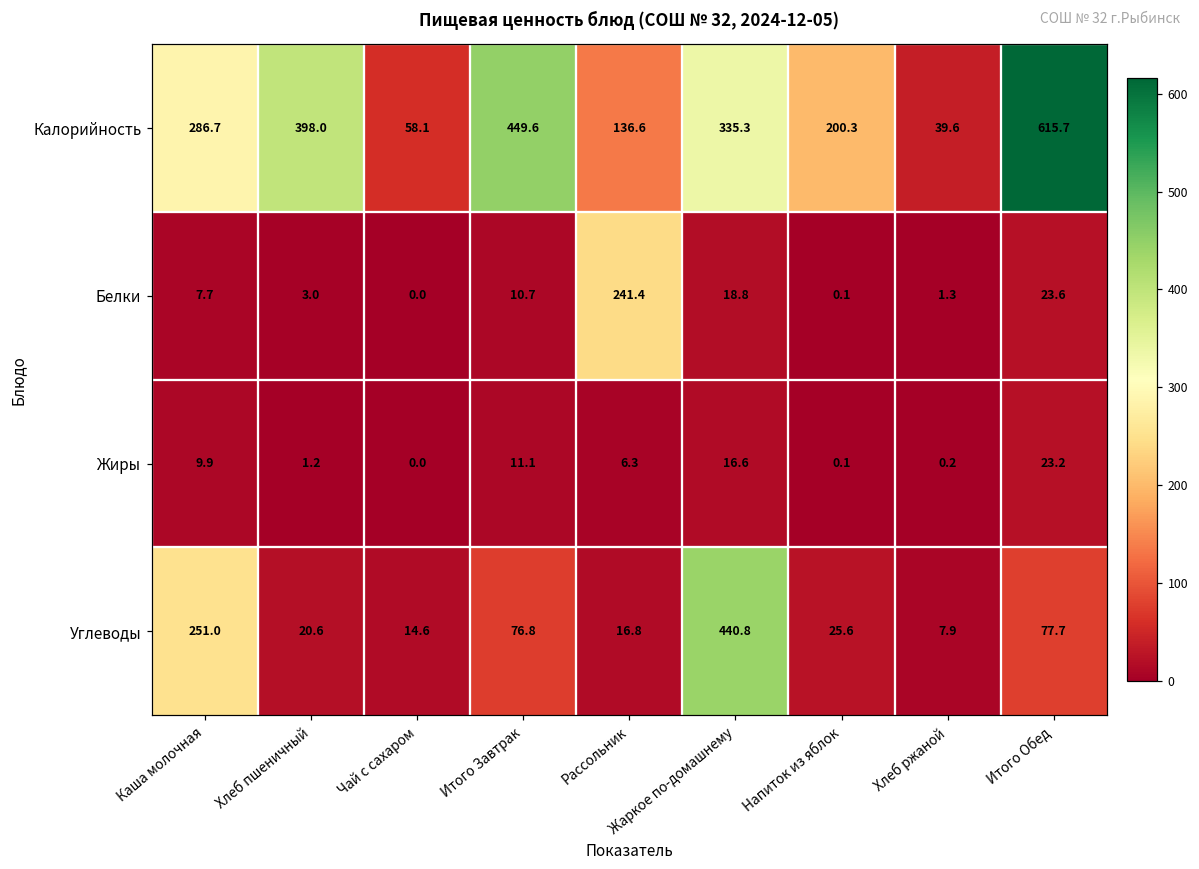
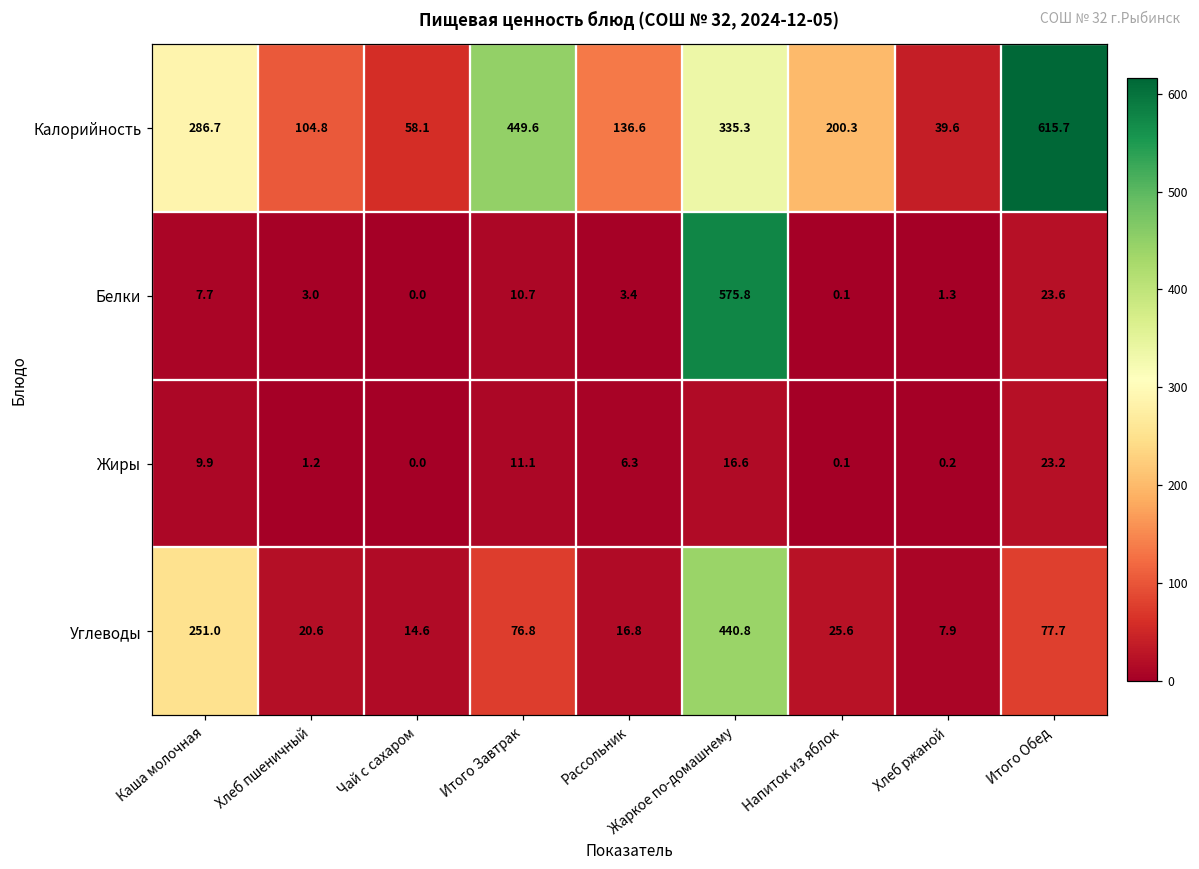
  {
    "Калорийность": {
      "Каша молочная": 286.7,
-     "Хлеб пшеничный": 398.0,
+     "Хлеб пшеничный": 104.8,
      "Чай с сахаром": 58.1,
      "Итого Завтрак": 449.6,
      "Рассольник": 136.6,
      "Жаркое по-домашнему": 335.3,
      "Напиток из яблок": 200.3,
      "Хлеб ржаной": 39.6,
      "Итого Обед": 615.7
    },
    "Белки": {
      "Каша молочная": 7.7,
      "Хлеб пшеничный": 3.0,
      "Чай с сахаром": 0.0,
      "Итого Завтрак": 10.7,
-     "Рассольник": 241.4,
-     "Жаркое по-домашнему": 18.8,
+     "Рассольник": 3.4,
+     "Жаркое по-домашнему": 575.8,
      "Напиток из яблок": 0.1,
      "Хлеб ржаной": 1.3,
      "Итого Обед": 23.6
    },
    "Жиры": {
      "Каша молочная": 9.9,
      "Хлеб пшеничный": 1.2,
      "Чай с сахаром": 0.0,
      "Итого Завтрак": 11.1,
      "Рассольник": 6.3,
      "Жаркое по-домашнему": 16.6,
      "Напиток из яблок": 0.1,
      "Хлеб ржаной": 0.2,
      "Итого Обед": 23.2
    },
    "Углеводы": {
      "Каша молочная": 251.0,
      "Хлеб пшеничный": 20.6,
      "Чай с сахаром": 14.6,
      "Итого Завтрак": 76.8,
      "Рассольник": 16.8,
      "Жаркое по-домашнему": 440.8,
      "Напиток из яблок": 25.6,
      "Хлеб ржаной": 7.9,
      "Итого Обед": 77.7
    }
  }
